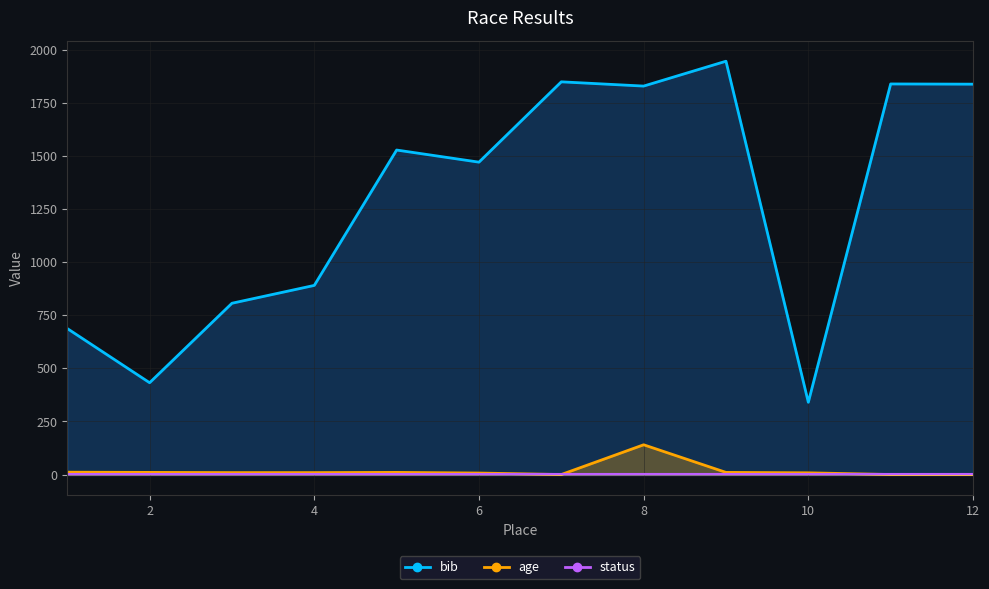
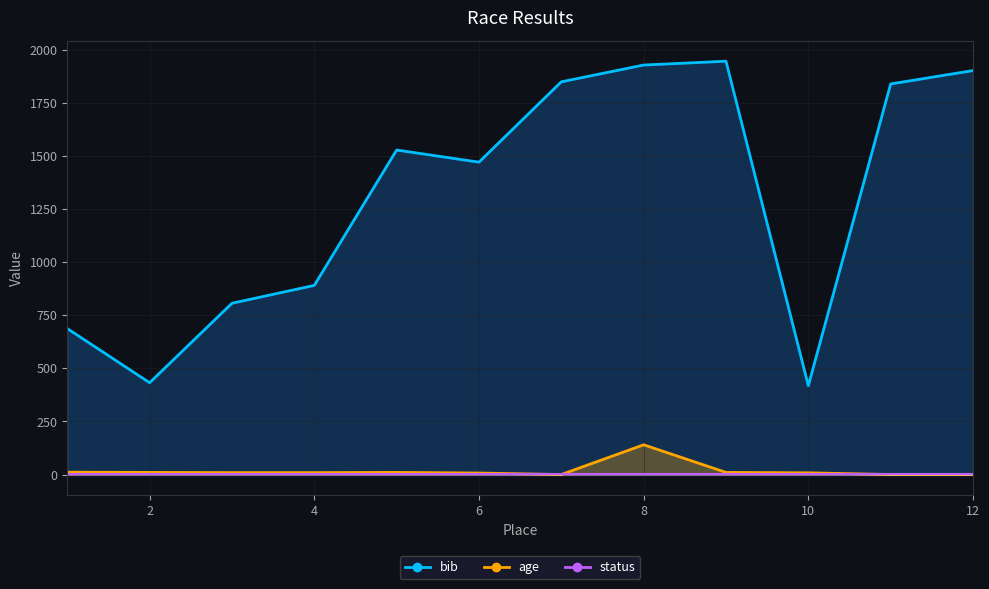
  {
    "bib": {
      "2": 430,
      "4": 890,
      "6": 1470,
-     "8": 1830,
-     "10": 340,
-     "12": 1840
+     "8": 1930,
+     "10": 420,
+     "12": 1900
    },
    "age": {
      "8": 140
    },
    "status": {
      "8": 0
    }
  }
